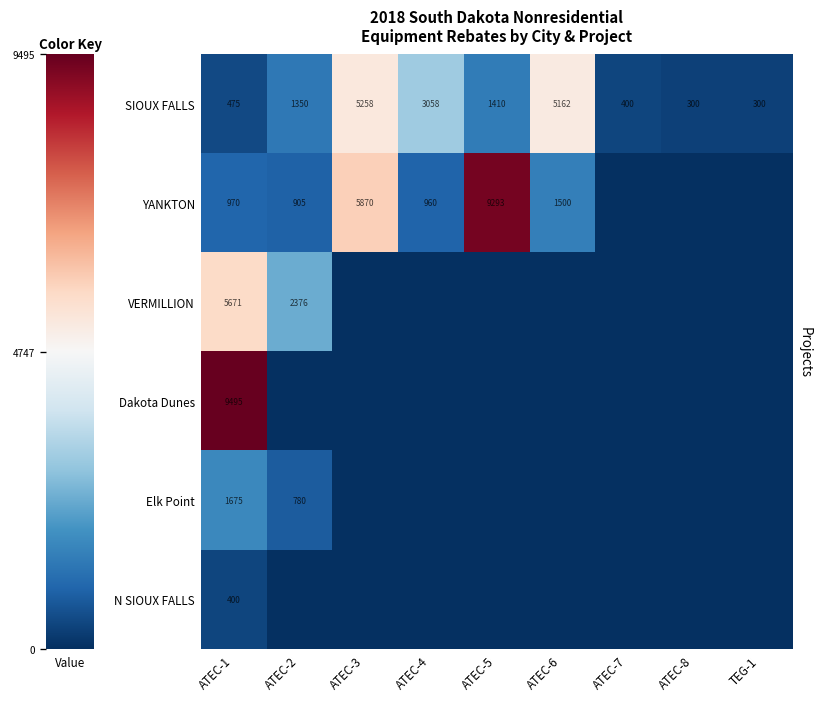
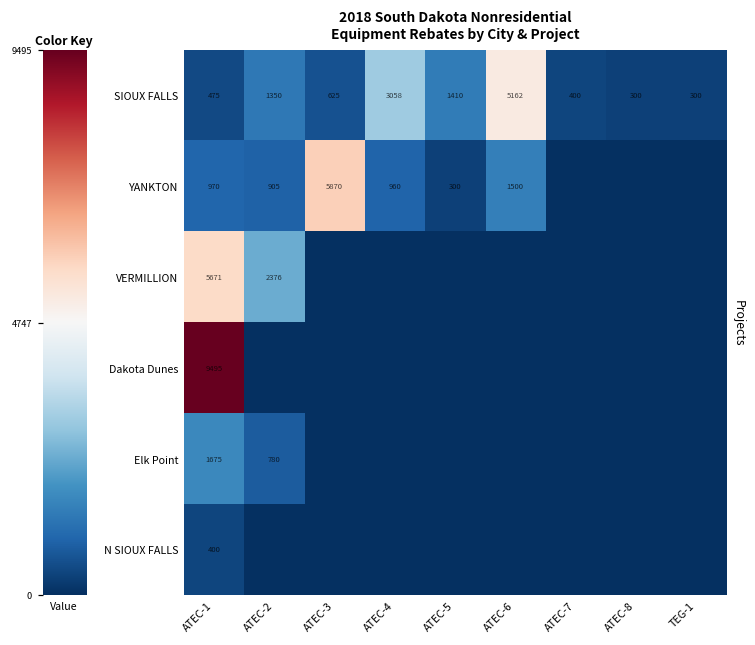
  {
    "SIOUX FALLS": {
      "ATEC-1": 475,
      "ATEC-2": 1350,
-     "ATEC-3": 5258,
+     "ATEC-3": 625,
      "ATEC-4": 3058,
      "ATEC-5": 1410,
      "ATEC-6": 5162,
      "ATEC-7": 400,
      "ATEC-8": 300,
      "TEG-1": 300
    },
    "YANKTON": {
      "ATEC-1": 970,
      "ATEC-2": 905,
      "ATEC-3": 5870,
      "ATEC-4": 960,
-     "ATEC-5": 9293,
+     "ATEC-5": 300,
      "ATEC-6": 1500
    },
    "VERMILLION": {
      "ATEC-1": 5671,
      "ATEC-2": 2376
    },
    "Dakota Dunes": {
      "ATEC-1": 9495
    },
    "Elk Point": {
      "ATEC-1": 1675,
      "ATEC-2": 780
    },
    "N SIOUX FALLS": {
      "ATEC-1": 400
    }
  }
